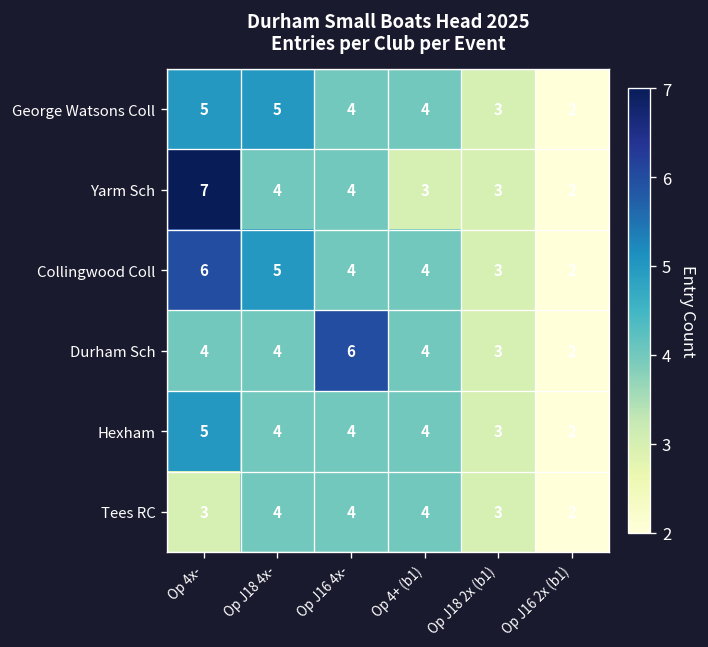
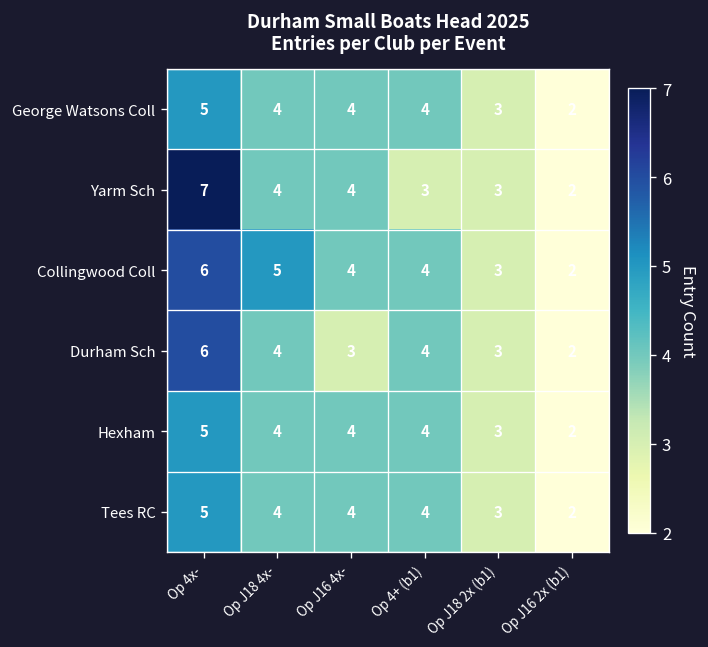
  {
    "George Watsons Coll": {
      "Op 4x-": 5,
-     "Op J18 4x-": 5,
+     "Op J18 4x-": 4,
      "Op J16 4x-": 4,
      "Op 4+ (b1)": 4,
      "Op J18 2x (b1)": 3
    },
    "Yarm Sch": {
      "Op 4x-": 7,
      "Op J18 4x-": 4,
      "Op J16 4x-": 4,
      "Op 4+ (b1)": 3,
      "Op J18 2x (b1)": 3
    },
    "Collingwood Coll": {
      "Op 4x-": 6,
      "Op J18 4x-": 5,
      "Op J16 4x-": 4,
      "Op 4+ (b1)": 4,
      "Op J18 2x (b1)": 3
    },
    "Durham Sch": {
-     "Op 4x-": 4,
+     "Op 4x-": 6,
      "Op J18 4x-": 4,
-     "Op J16 4x-": 6,
+     "Op J16 4x-": 3,
      "Op 4+ (b1)": 4,
      "Op J18 2x (b1)": 3
    },
    "Hexham": {
      "Op 4x-": 5,
      "Op J18 4x-": 4,
      "Op J16 4x-": 4,
      "Op 4+ (b1)": 4,
      "Op J18 2x (b1)": 3
    },
    "Tees RC": {
-     "Op 4x-": 3,
+     "Op 4x-": 5,
      "Op J18 4x-": 4,
      "Op J16 4x-": 4,
      "Op 4+ (b1)": 4,
      "Op J18 2x (b1)": 3
    }
  }
